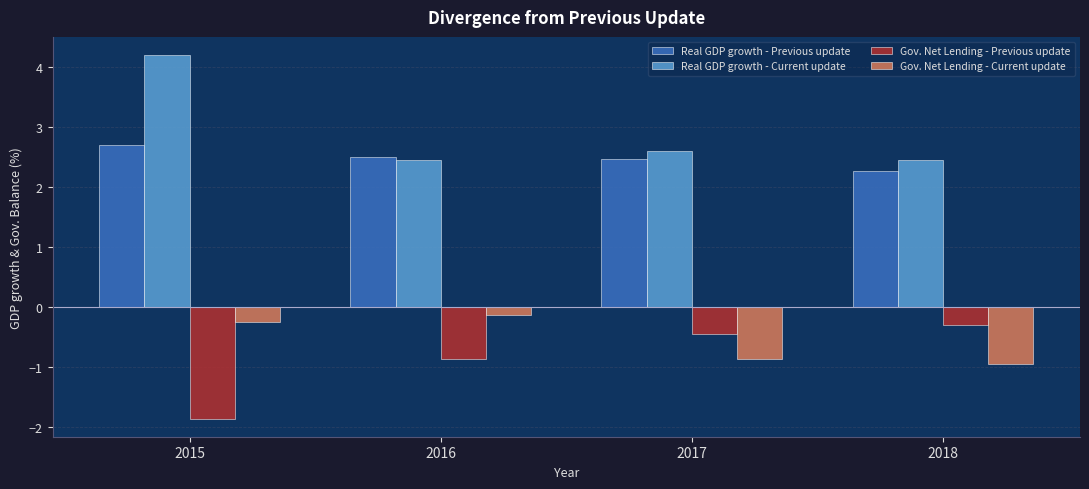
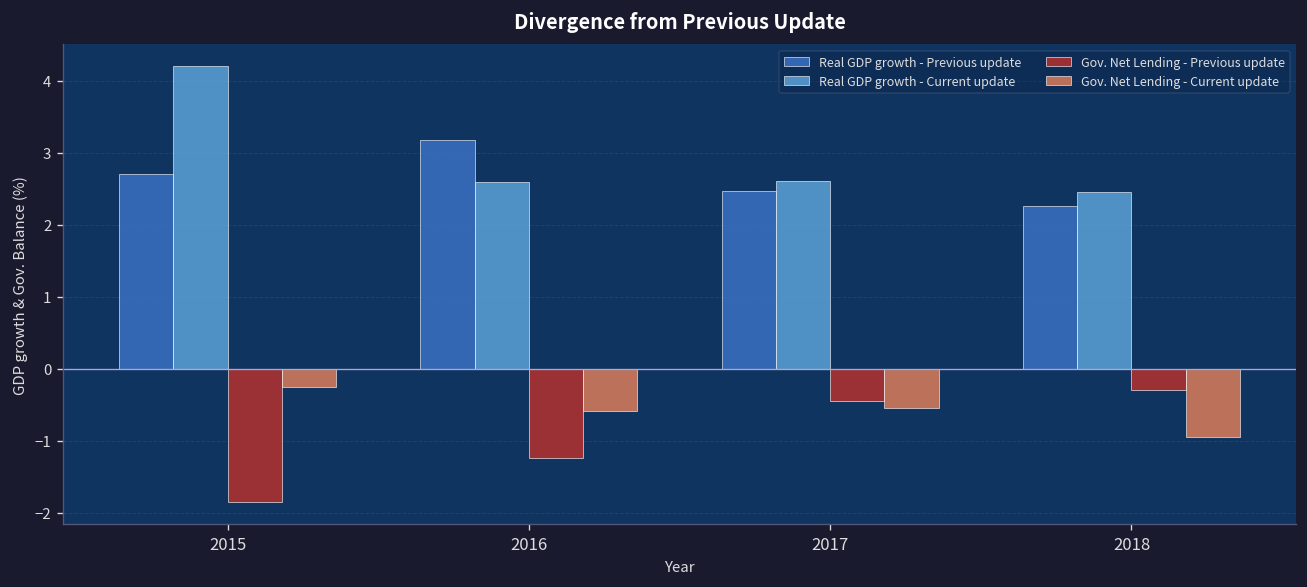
  {
    "Real GDP growth - Previous update": {
      "2015": 2.7,
-     "2016": 2.5,
+     "2016": 3.2,
      "2017": 2.5,
      "2018": 2.3
    },
    "Real GDP growth - Current update": {
      "2015": 4.2,
-     "2016": 2.5,
+     "2016": 2.6,
      "2017": 2.6,
      "2018": 2.4
    },
    "Gov. Net Lending - Previous update": {
      "2015": -1.9,
-     "2016": -0.9,
+     "2016": -1.2,
      "2017": -0.5,
      "2018": -0.3
    },
    "Gov. Net Lending - Current update": {
      "2015": -0.3,
-     "2016": -0.1,
-     "2017": -0.9,
+     "2016": -0.6,
+     "2017": -0.5,
      "2018": -0.9
    }
  }
